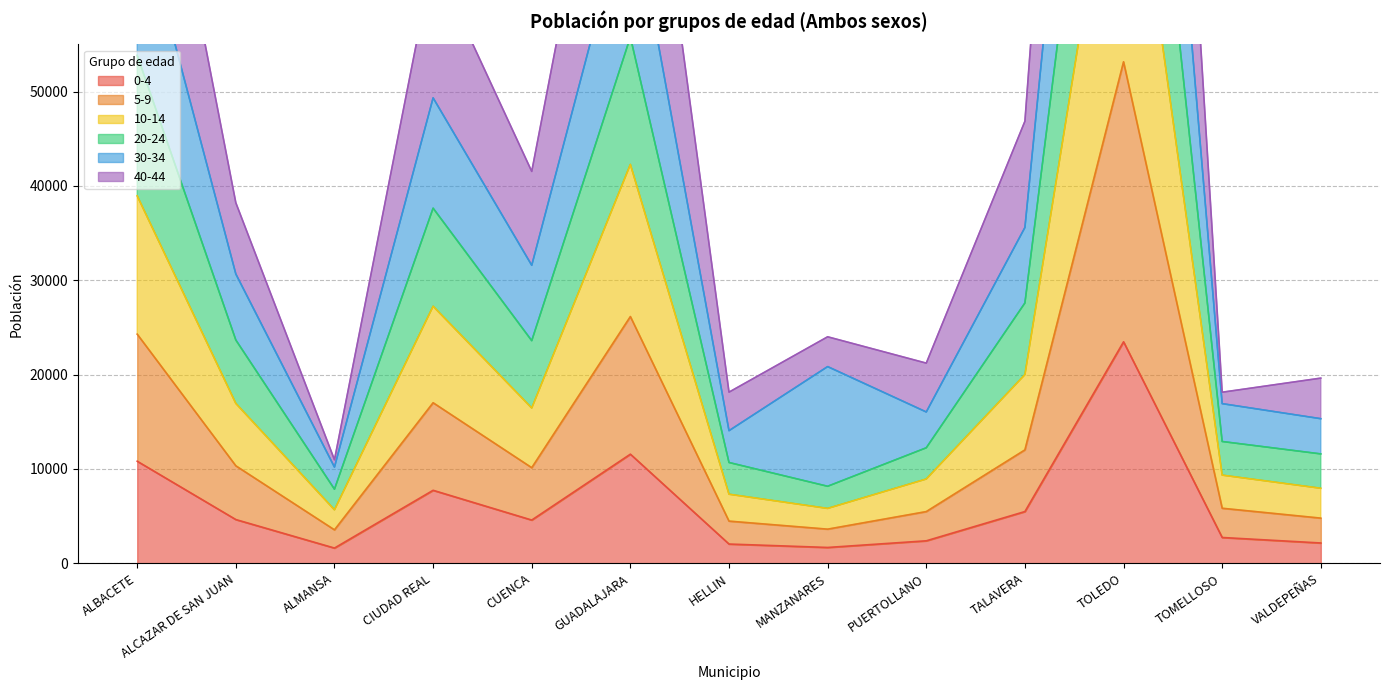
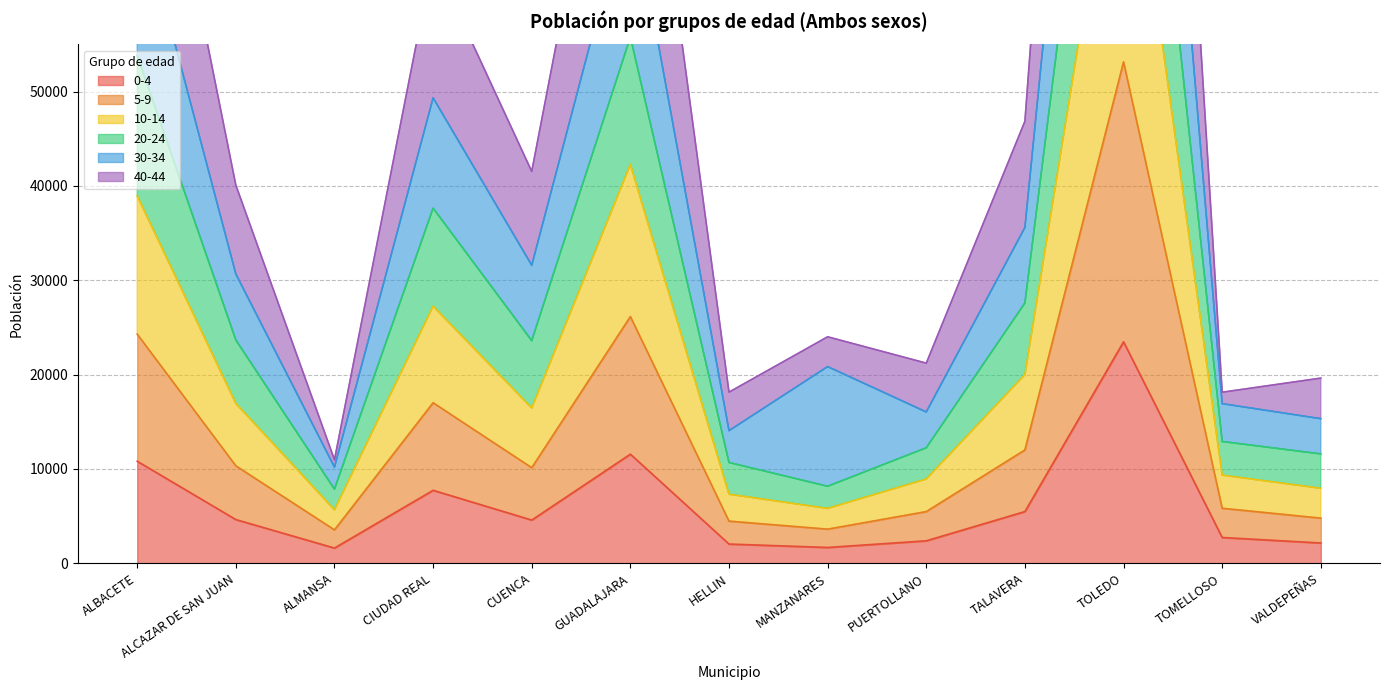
  {
    "10-14": {
      "ALBACETE": 15000,
      "ALCAZAR DE SAN JUAN": 7000,
      "ALMANSA": 2000,
      "CIUDAD REAL": 10000,
      "CUENCA": 6000,
      "GUADALAJARA": 16000,
      "HELLIN": 3000,
      "MANZANARES": 2000,
      "PUERTOLLANO": 3000,
      "TALAVERA": 8000,
      "TOMELLOSO": 4000,
      "VALDEPEÑAS": 3000
    },
    "20-24": {
      "ALCAZAR DE SAN JUAN": 7000,
      "ALMANSA": 2000,
      "CIUDAD REAL": 10000,
      "CUENCA": 7000,
      "HELLIN": 3000,
      "MANZANARES": 2000,
      "PUERTOLLANO": 3000,
      "TALAVERA": 8000,
      "TOMELLOSO": 4000,
      "VALDEPEÑAS": 4000
    },
    "30-34": {
      "ALCAZAR DE SAN JUAN": 7000,
      "ALMANSA": 2000,
      "CIUDAD REAL": 12000,
      "CUENCA": 8000,
      "HELLIN": 3000,
      "MANZANARES": 13000,
      "PUERTOLLANO": 4000,
      "TALAVERA": 8000,
      "TOMELLOSO": 4000,
      "VALDEPEÑAS": 4000
    },
    "40-44": {
-     "ALCAZAR DE SAN JUAN": 8000,
+     "ALCAZAR DE SAN JUAN": 9000,
      "ALMANSA": 1000,
      "CUENCA": 10000,
      "HELLIN": 4000,
      "MANZANARES": 3000,
      "PUERTOLLANO": 5000,
      "TALAVERA": 11000,
      "TOMELLOSO": 1000,
      "VALDEPEÑAS": 4000
    }
  }
